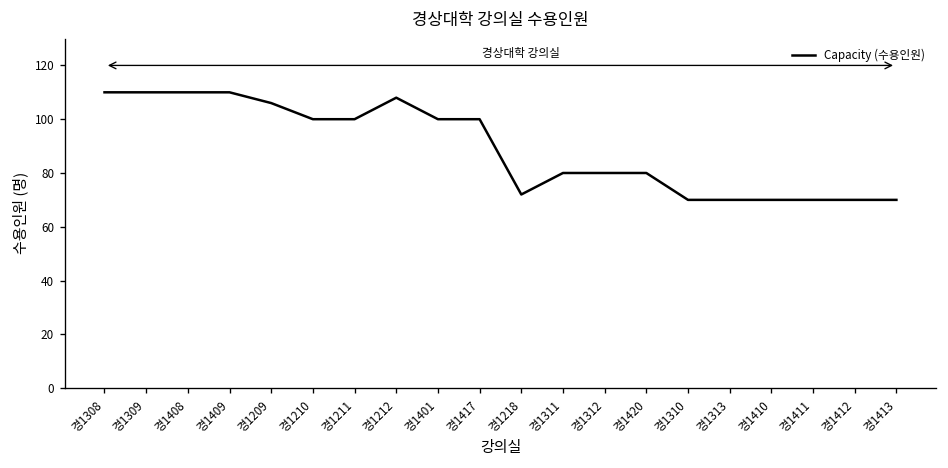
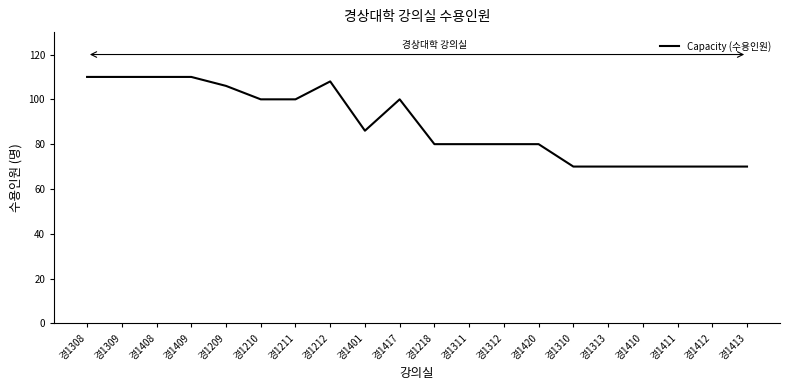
  {
    "경1308": 110,
    "경1309": 110,
    "경1408": 110,
    "경1409": 110,
    "경1209": 106,
    "경1210": 100,
    "경1211": 100,
    "경1212": 108,
-   "경1401": 100,
+   "경1401": 86,
    "경1417": 100,
-   "경1218": 72,
+   "경1218": 80,
    "경1311": 80,
    "경1312": 80,
    "경1420": 80,
    "경1310": 70,
    "경1313": 70,
    "경1410": 70,
    "경1411": 70,
    "경1412": 70,
    "경1413": 70
  }
